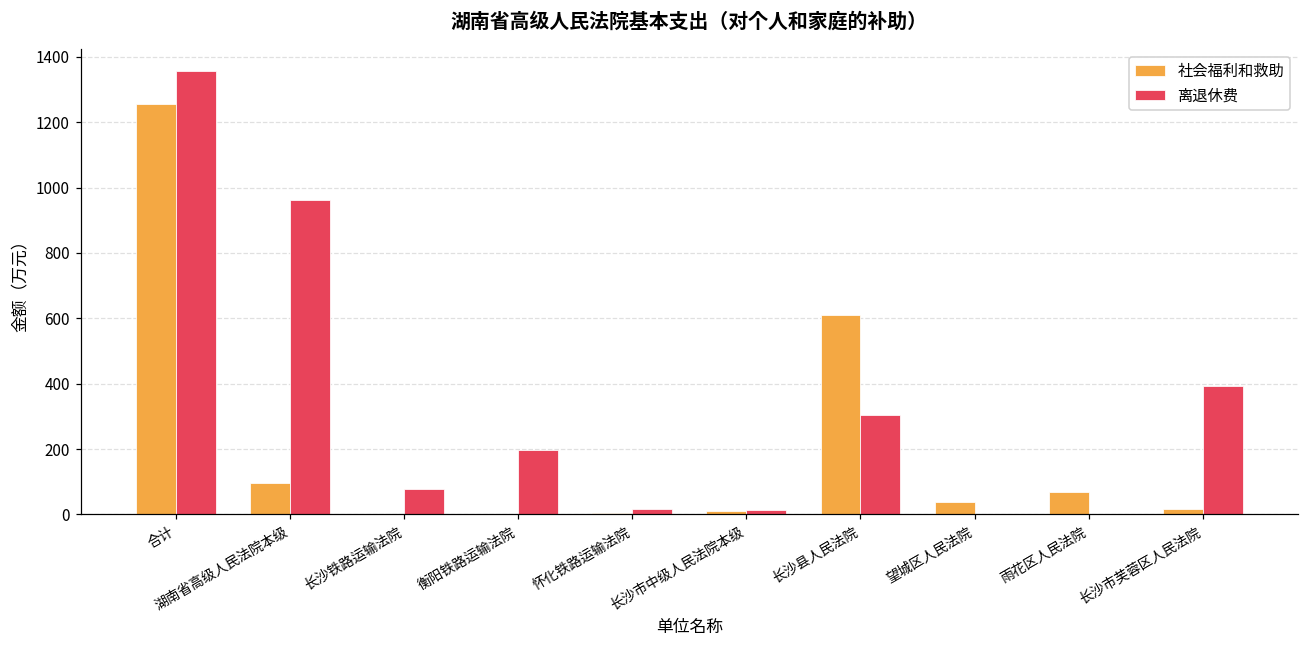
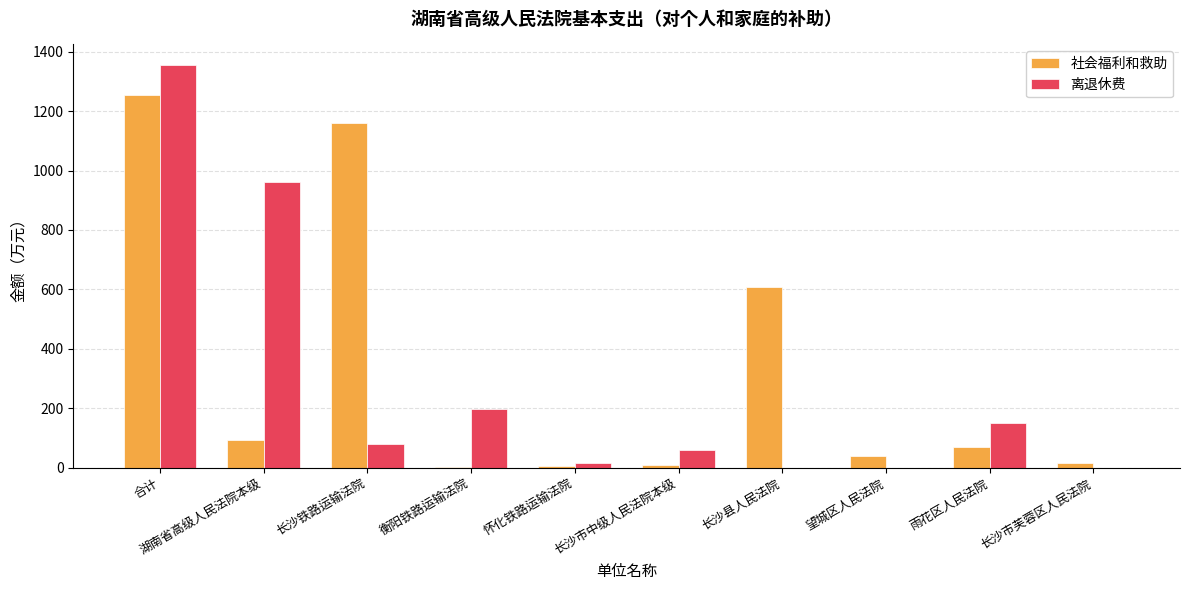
  {
    "社会福利和救助": {
      "合计": 1250,
      "湖南省高级人民法院本级": 90,
-     "长沙铁路运输法院": 0,
+     "长沙铁路运输法院": 1160,
      "长沙市中级人民法院本级": 10,
      "长沙县人民法院": 610,
      "望城区人民法院": 40,
      "雨花区人民法院": 70,
      "长沙市芙蓉区人民法院": 20
    },
    "离退休费": {
      "合计": 1360,
      "湖南省高级人民法院本级": 960,
      "长沙铁路运输法院": 80,
      "衡阳铁路运输法院": 200,
      "怀化铁路运输法院": 20,
-     "长沙市中级人民法院本级": 10,
-     "长沙县人民法院": 310,
+     "长沙市中级人民法院本级": 60,
+     "长沙县人民法院": 0,
      "望城区人民法院": 0,
-     "雨花区人民法院": 0,
-     "长沙市芙蓉区人民法院": 390
+     "雨花区人民法院": 150,
+     "长沙市芙蓉区人民法院": 0
    }
  }
